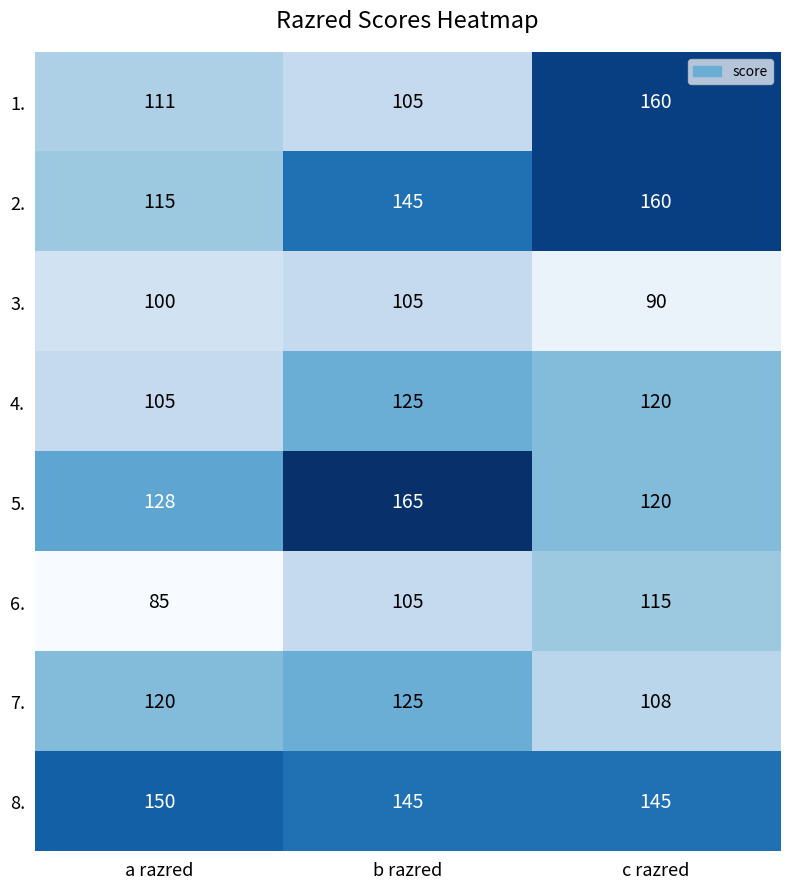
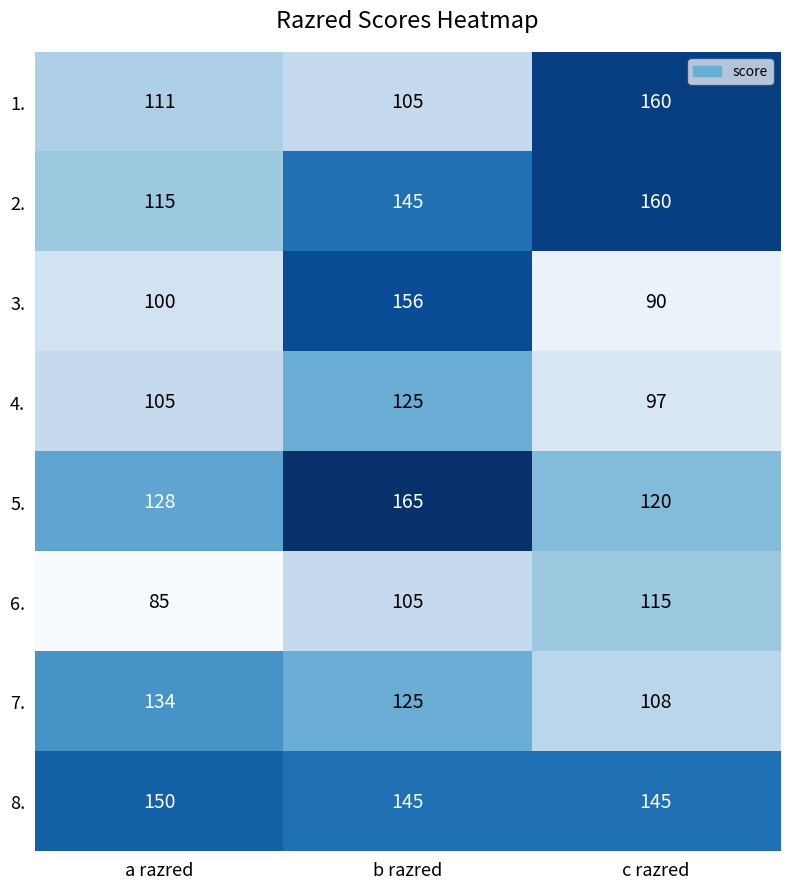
  {
    "1.": {
      "a razred": 111,
      "b razred": 105,
      "c razred": 160
    },
    "2.": {
      "a razred": 115,
      "b razred": 145,
      "c razred": 160
    },
    "3.": {
      "a razred": 100,
-     "b razred": 105,
+     "b razred": 156,
      "c razred": 90
    },
    "4.": {
      "a razred": 105,
      "b razred": 125,
-     "c razred": 120
+     "c razred": 97
    },
    "5.": {
      "a razred": 128,
      "b razred": 165,
      "c razred": 120
    },
    "6.": {
      "a razred": 85,
      "b razred": 105,
      "c razred": 115
    },
    "7.": {
-     "a razred": 120,
+     "a razred": 134,
      "b razred": 125,
      "c razred": 108
    },
    "8.": {
      "a razred": 150,
      "b razred": 145,
      "c razred": 145
    }
  }
